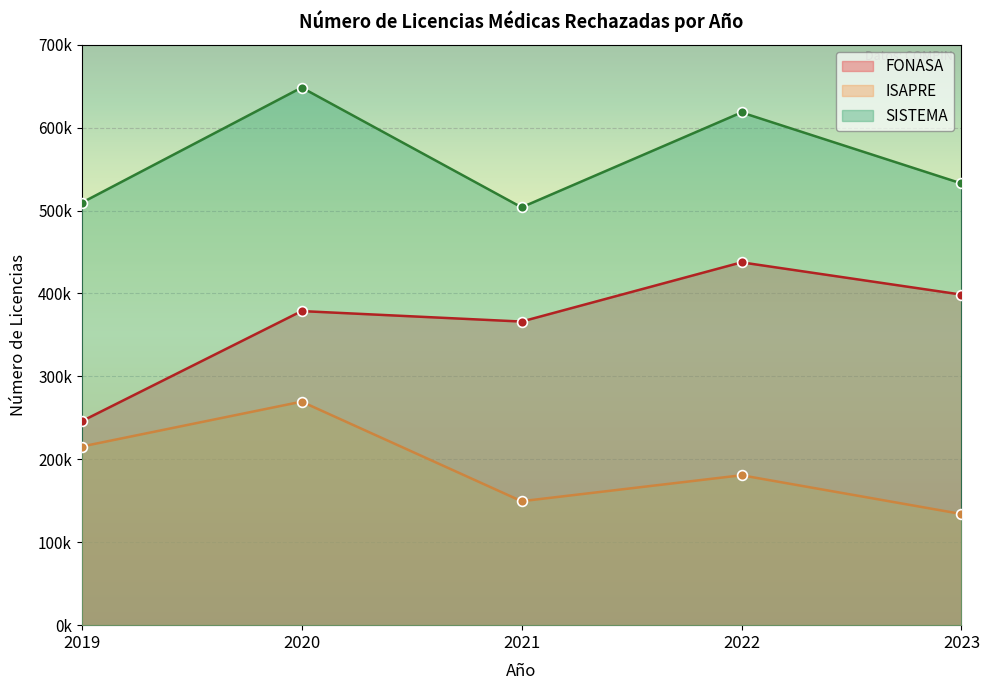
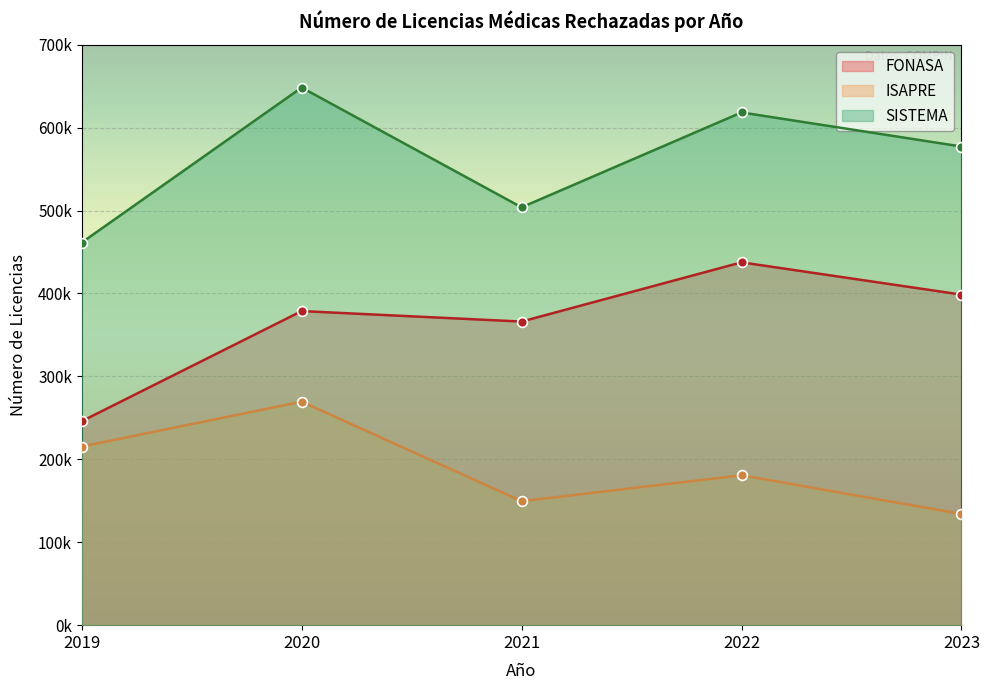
  {
    "SISTEMA": {
-     "2019": 510000,
+     "2019": 460000,
      "2020": 650000,
      "2021": 500000,
      "2022": 620000,
-     "2023": 530000
+     "2023": 580000
    }
  }
